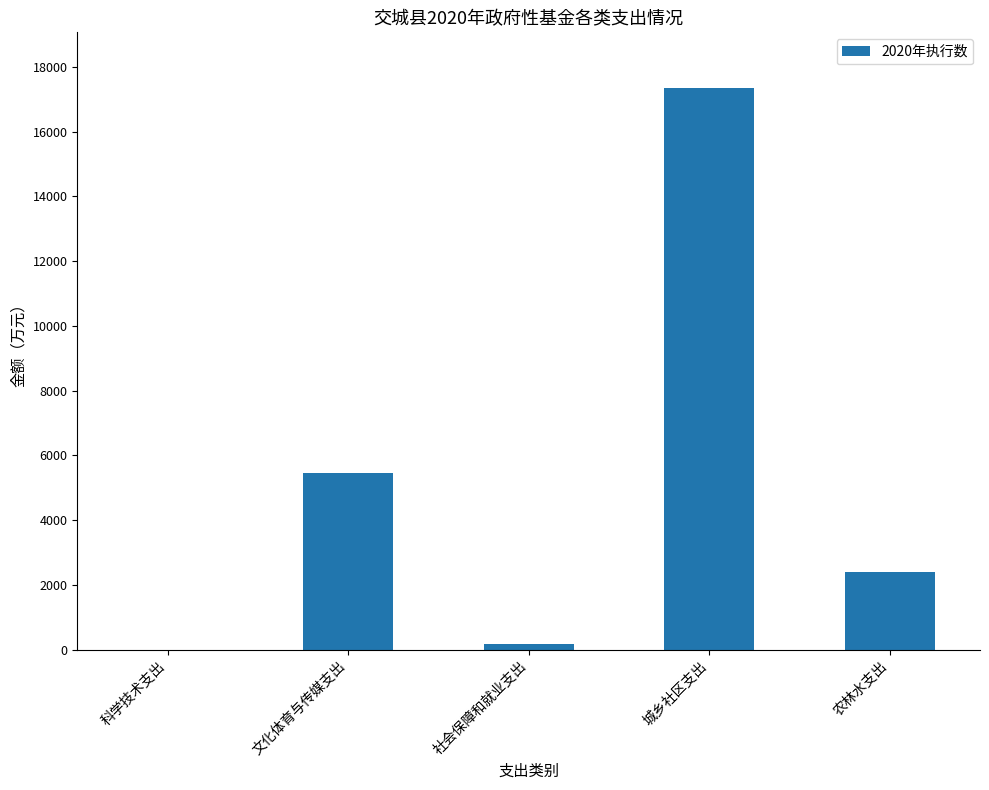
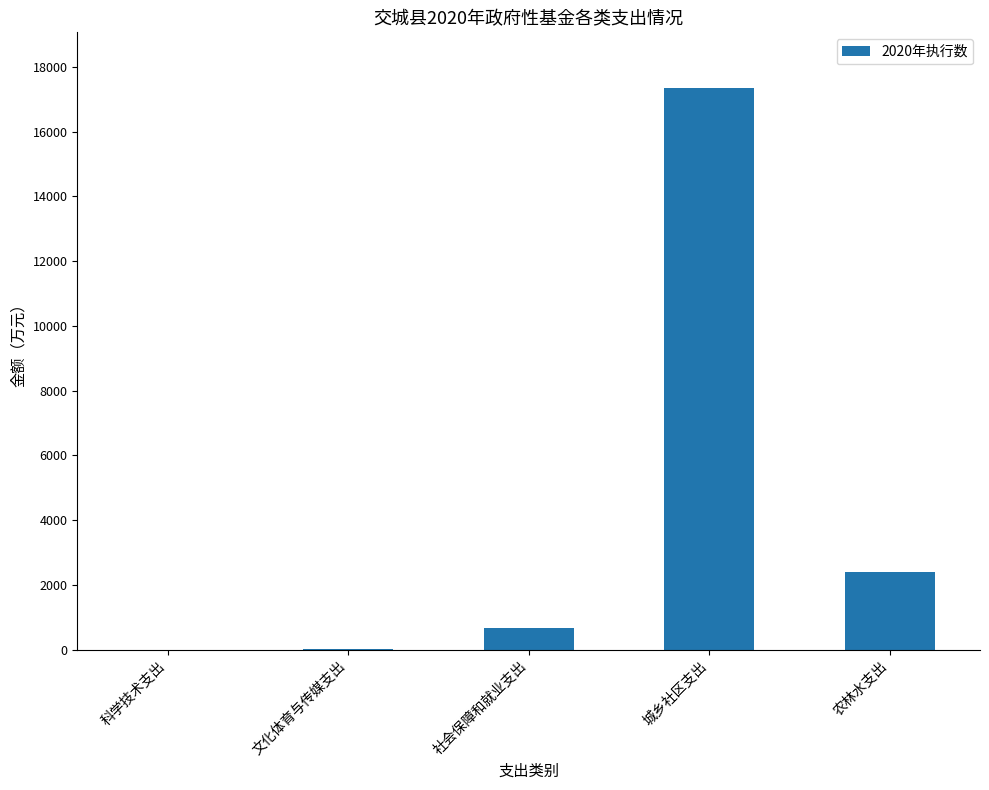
  {
    "科学技术支出": 0,
-   "文化体育与传媒支出": 5400,
-   "社会保障和就业支出": 200,
+   "文化体育与传媒支出": 0,
+   "社会保障和就业支出": 700,
    "城乡社区支出": 17300,
    "农林水支出": 2400
  }
